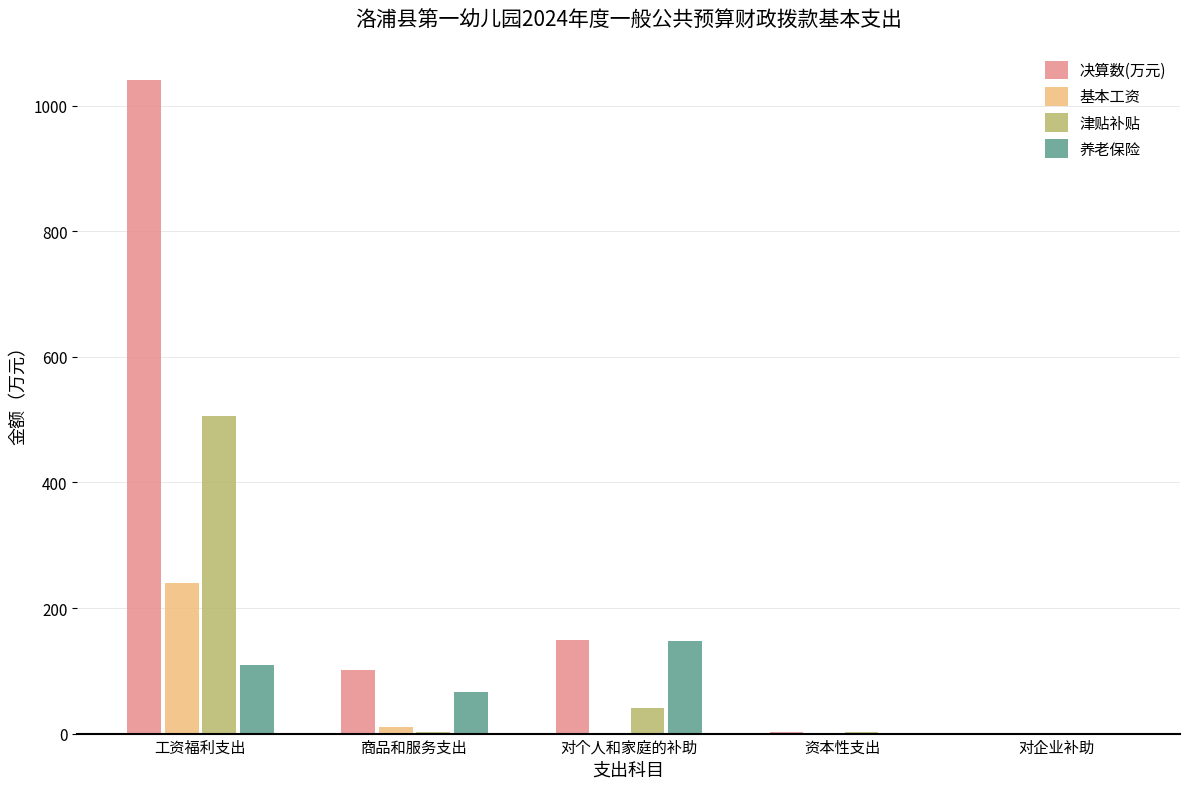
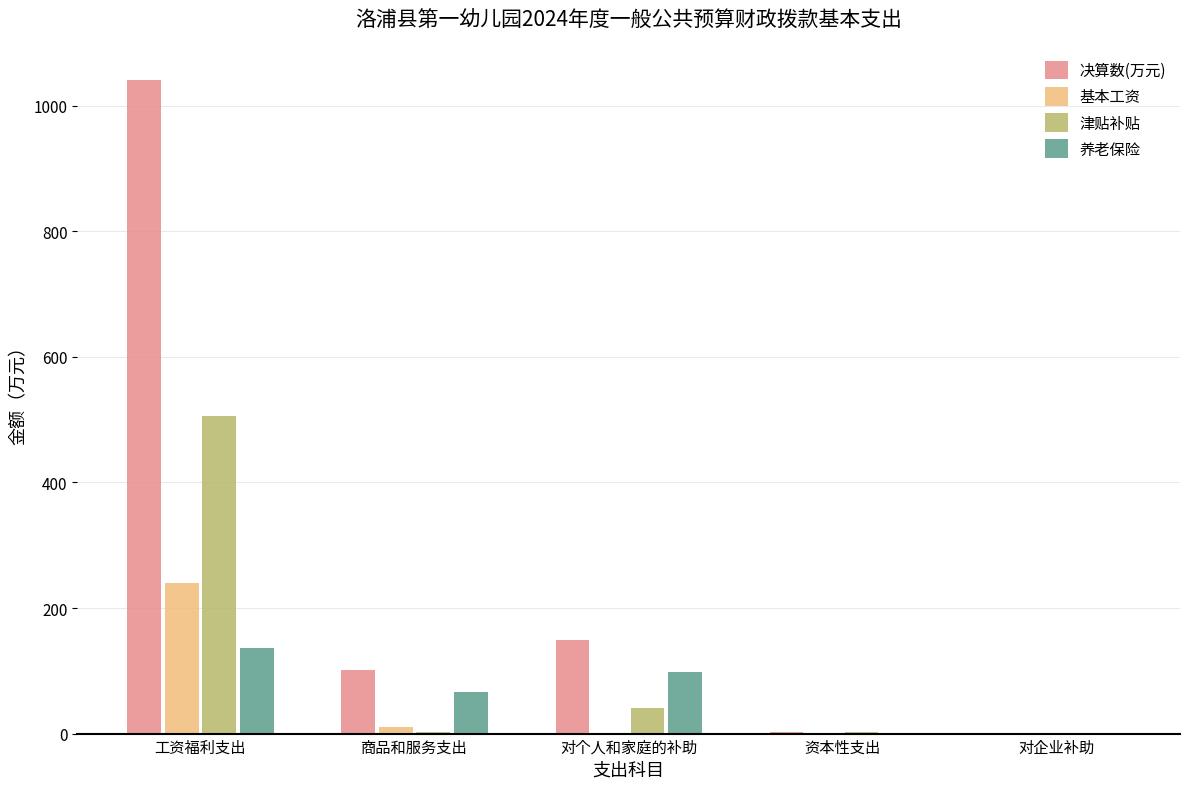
  {
    "养老保险": {
-     "工资福利支出": 110,
+     "工资福利支出": 140,
      "商品和服务支出": 70,
-     "对个人和家庭的补助": 150,
+     "对个人和家庭的补助": 100,
      "资本性支出": 0,
      "对企业补助": 0
    }
  }
